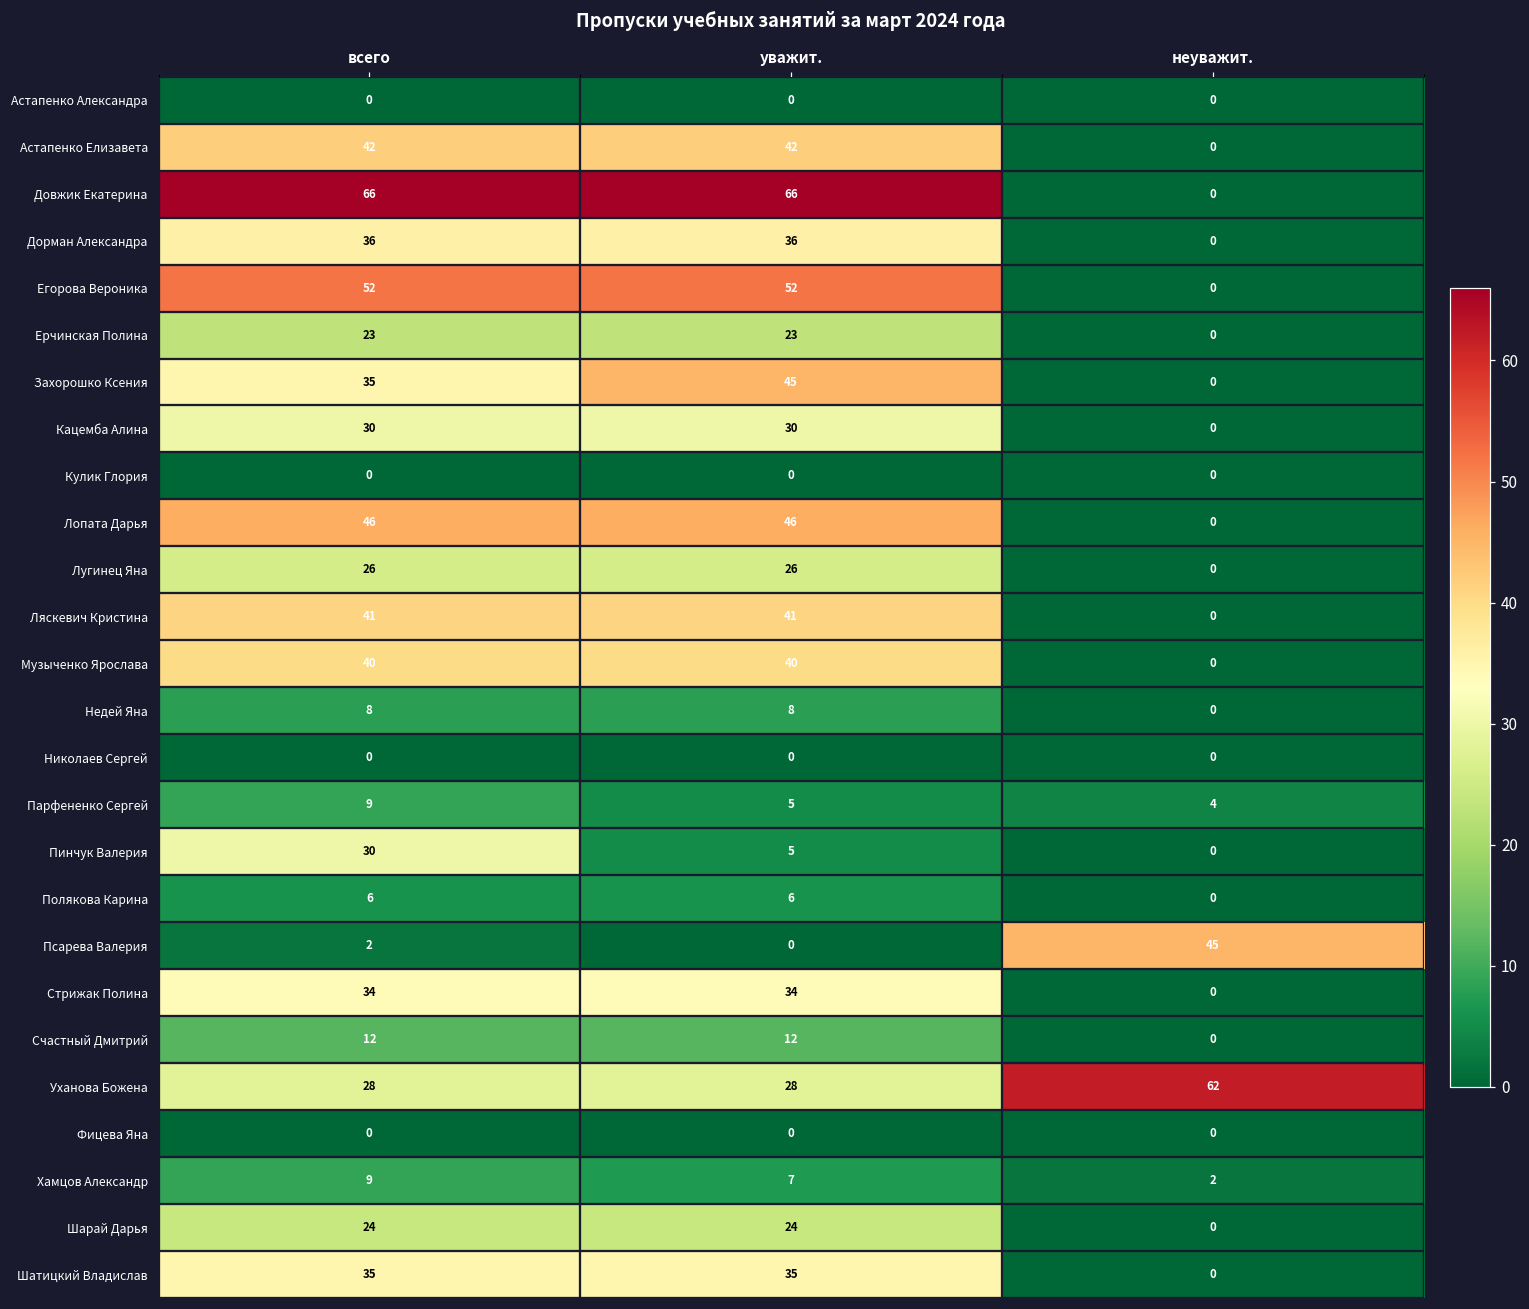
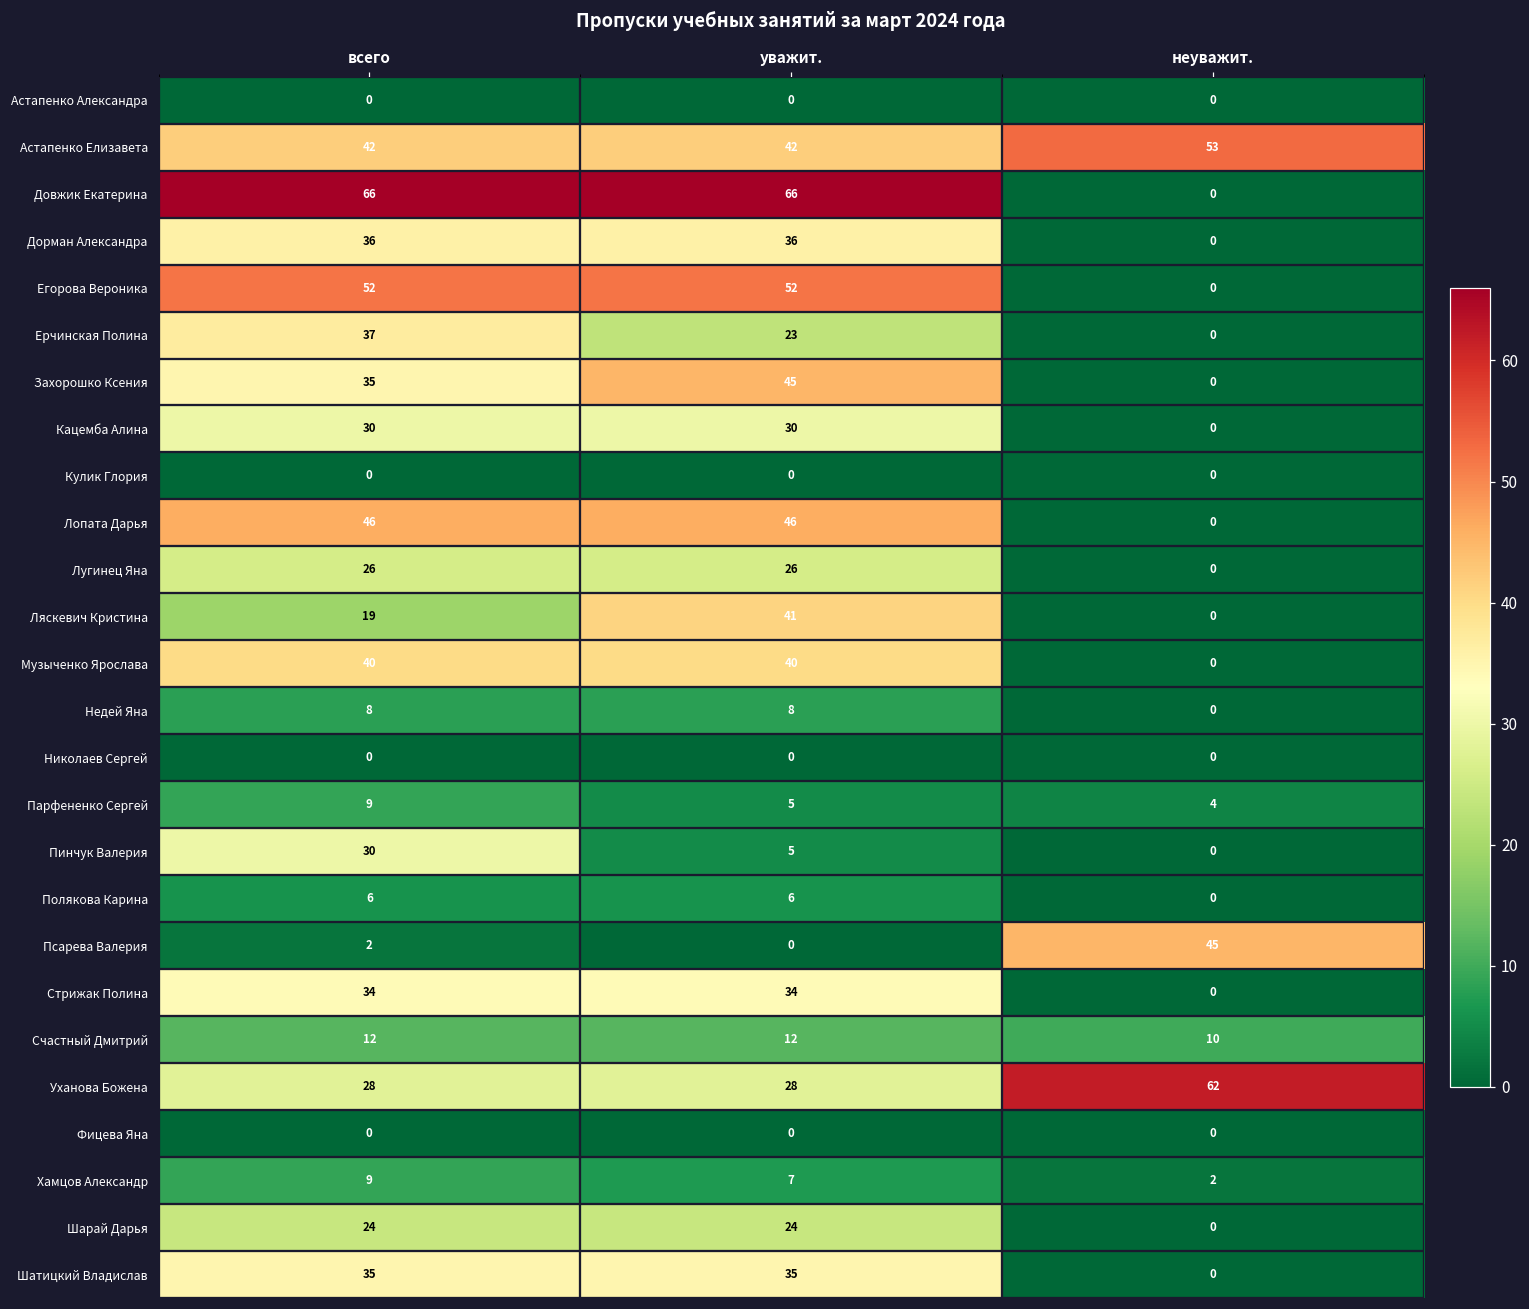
  {
    "Астапенко Александра": {
      "всего": 0,
      "уважит.": 0,
      "неуважит.": 0
    },
    "Астапенко Елизавета": {
      "всего": 42,
      "уважит.": 42,
-     "неуважит.": 0
+     "неуважит.": 53
    },
    "Довжик Екатерина": {
      "всего": 66,
      "уважит.": 66,
      "неуважит.": 0
    },
    "Дорман Александра": {
      "всего": 36,
      "уважит.": 36,
      "неуважит.": 0
    },
    "Егорова Вероника": {
      "всего": 52,
      "уважит.": 52,
      "неуважит.": 0
    },
    "Ерчинская Полина": {
-     "всего": 23,
+     "всего": 37,
      "уважит.": 23,
      "неуважит.": 0
    },
    "Захорошко Ксения": {
      "всего": 35,
      "уважит.": 45,
      "неуважит.": 0
    },
    "Кацемба Алина": {
      "всего": 30,
      "уважит.": 30,
      "неуважит.": 0
    },
    "Кулик Глория": {
      "всего": 0,
      "уважит.": 0,
      "неуважит.": 0
    },
    "Лопата Дарья": {
      "всего": 46,
      "уважит.": 46,
      "неуважит.": 0
    },
    "Лугинец Яна": {
      "всего": 26,
      "уважит.": 26,
      "неуважит.": 0
    },
    "Ляскевич Кристина": {
-     "всего": 41,
+     "всего": 19,
      "уважит.": 41,
      "неуважит.": 0
    },
    "Музыченко Ярослава": {
      "всего": 40,
      "уважит.": 40,
      "неуважит.": 0
    },
    "Недей Яна": {
      "всего": 8,
      "уважит.": 8,
      "неуважит.": 0
    },
    "Николаев Сергей": {
      "всего": 0,
      "уважит.": 0,
      "неуважит.": 0
    },
    "Парфененко Сергей": {
      "всего": 9,
      "уважит.": 5,
      "неуважит.": 4
    },
    "Пинчук Валерия": {
      "всего": 30,
      "уважит.": 5,
      "неуважит.": 0
    },
    "Полякова Карина": {
      "всего": 6,
      "уважит.": 6,
      "неуважит.": 0
    },
    "Псарева Валерия": {
      "всего": 2,
      "уважит.": 0,
      "неуважит.": 45
    },
    "Стрижак Полина": {
      "всего": 34,
      "уважит.": 34,
      "неуважит.": 0
    },
    "Счастный Дмитрий": {
      "всего": 12,
      "уважит.": 12,
-     "неуважит.": 0
+     "неуважит.": 10
    },
    "Уханова Божена": {
      "всего": 28,
      "уважит.": 28,
      "неуважит.": 62
    },
    "Фицева Яна": {
      "всего": 0,
      "уважит.": 0,
      "неуважит.": 0
    },
    "Хамцов Александр": {
      "всего": 9,
      "уважит.": 7,
      "неуважит.": 2
    },
    "Шарай Дарья": {
      "всего": 24,
      "уважит.": 24,
      "неуважит.": 0
    },
    "Шатицкий Владислав": {
      "всего": 35,
      "уважит.": 35,
      "неуважит.": 0
    }
  }
